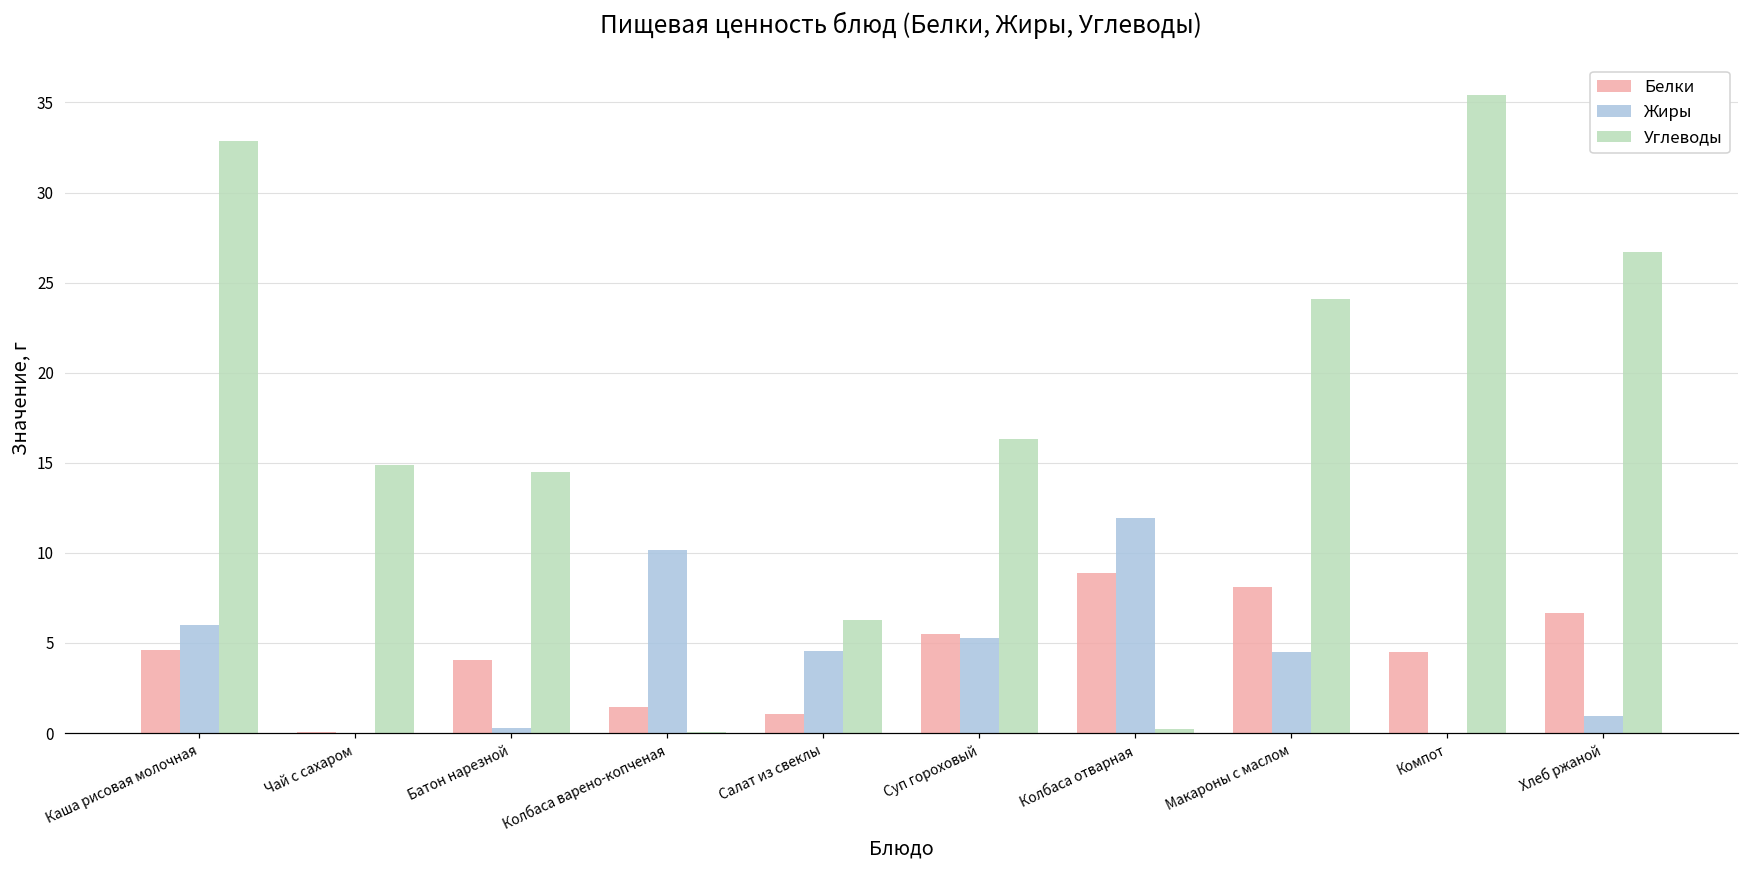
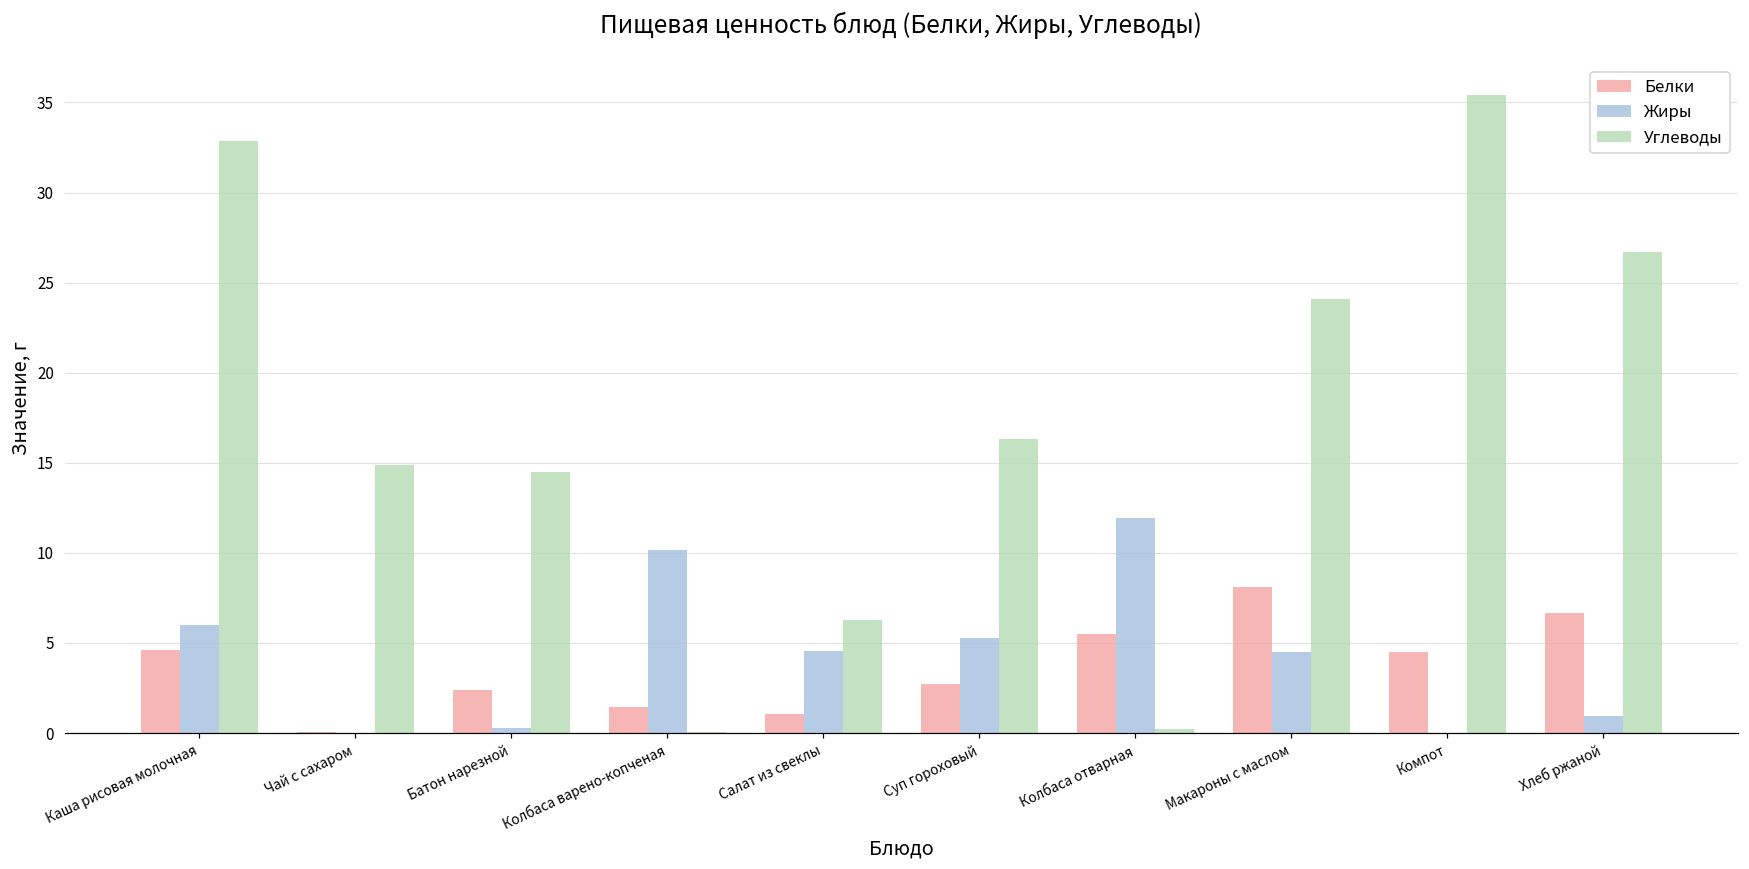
  {
    "Белки": {
      "Каша рисовая молочная": 4.6,
-     "Батон нарезной": 4.1,
+     "Батон нарезной": 2.4,
      "Колбаса варено-копченая": 1.5,
      "Салат из свеклы": 1.1,
-     "Суп гороховый": 5.5,
-     "Колбаса отварная": 8.9,
+     "Суп гороховый": 2.7,
+     "Колбаса отварная": 5.5,
      "Макароны с маслом": 8.1,
      "Компот": 4.5,
      "Хлеб ржаной": 6.7
    }
  }
